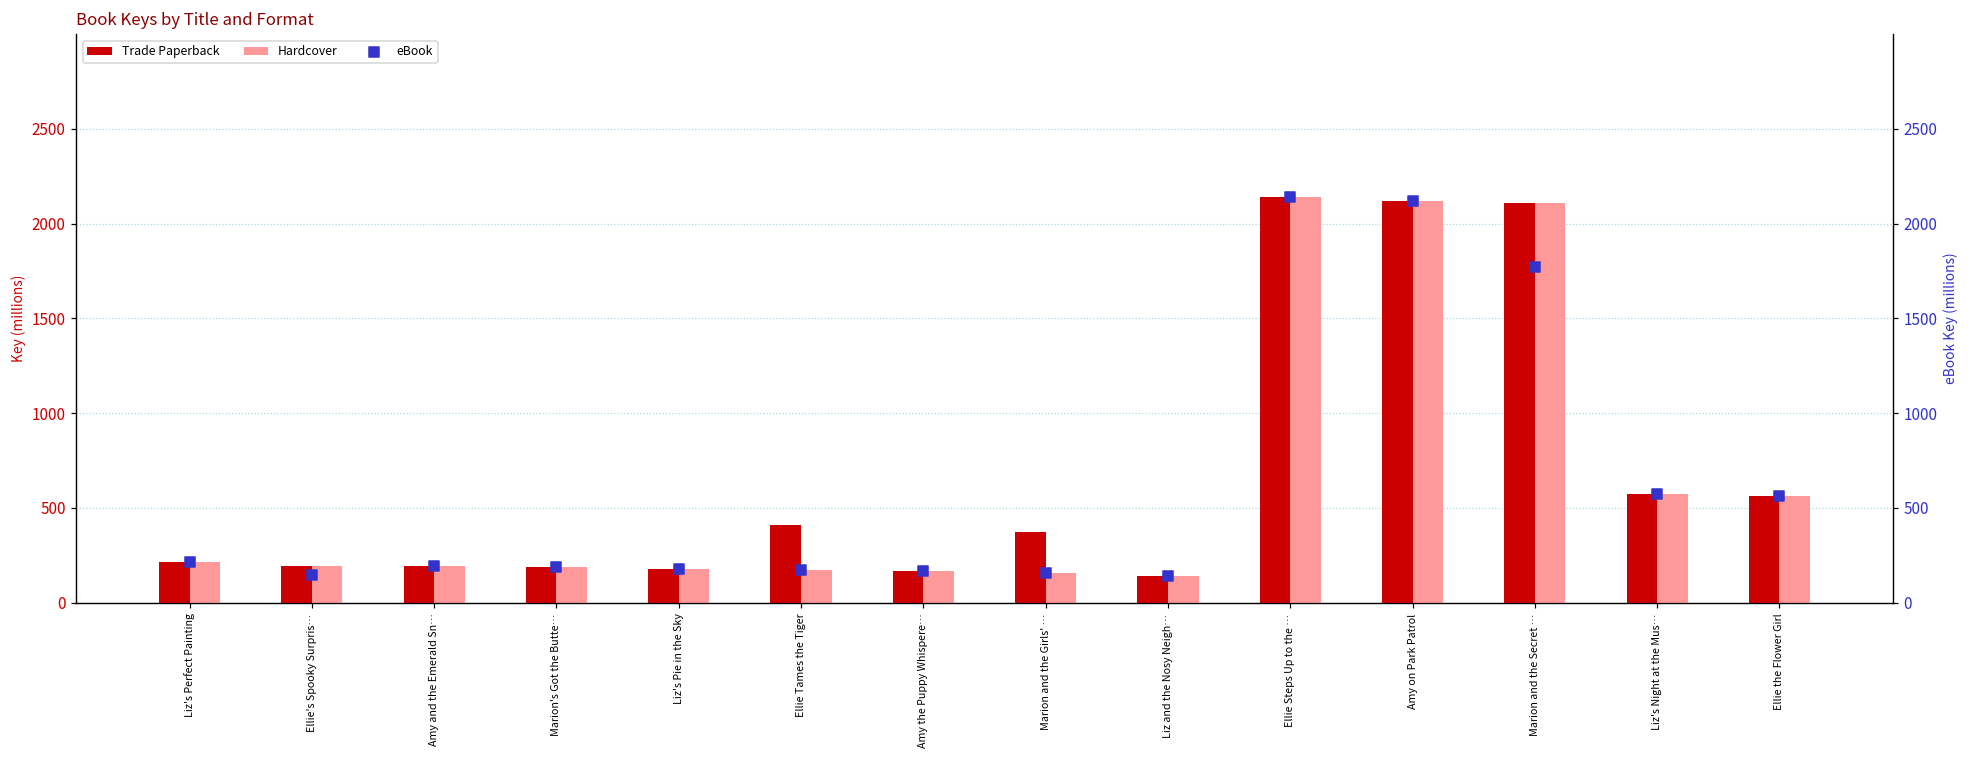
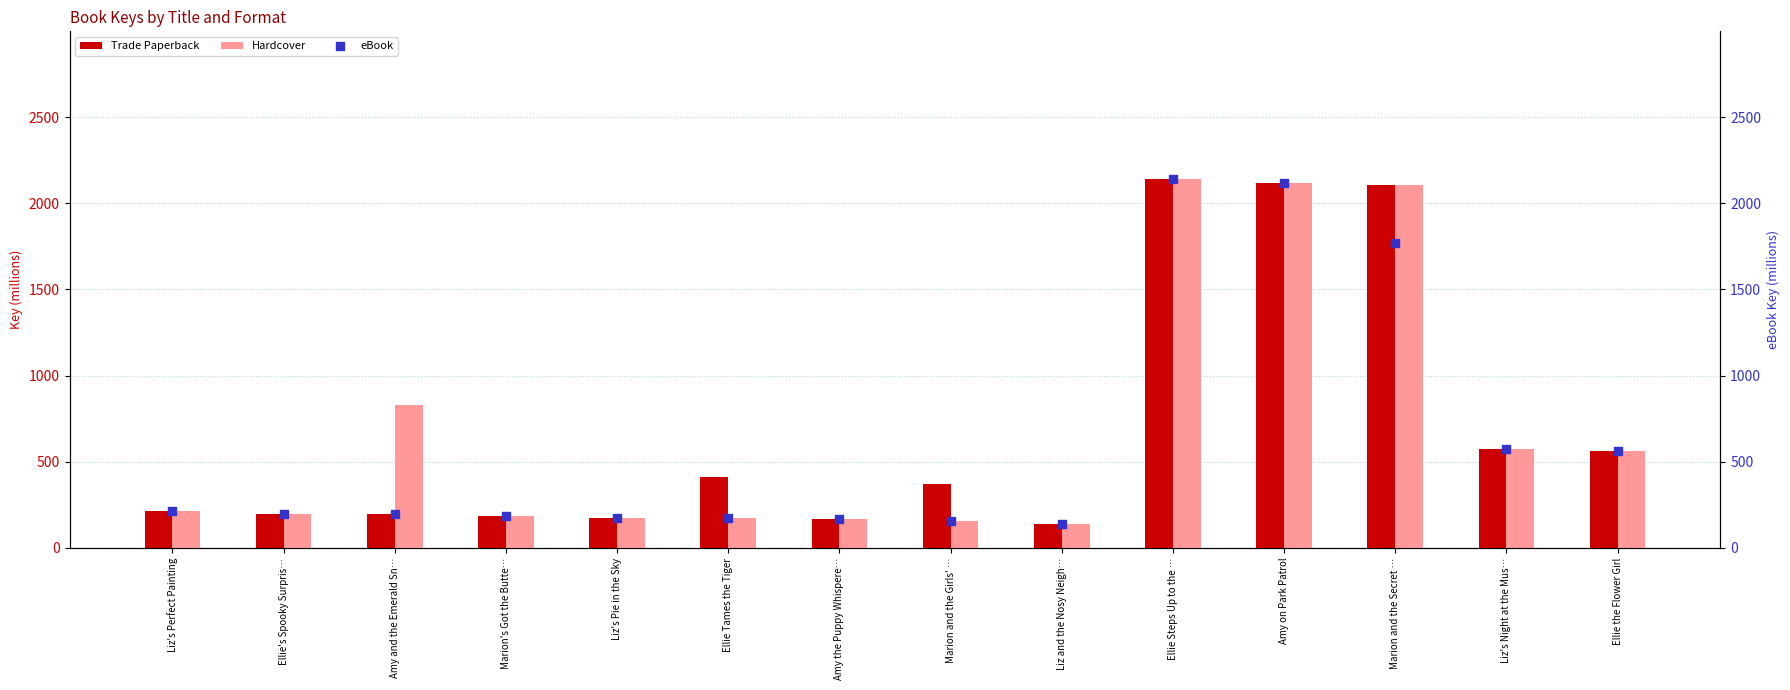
  {
    "Trade Paperback": {
      "Liz's Perfect Painting": 210,
      "Ellie's Spooky Surpris…": 190,
      "Amy and the Emerald Sn…": 190,
      "Marion's Got the Butte…": 190,
      "Liz's Pie in the Sky": 180,
      "Ellie Tames the Tiger": 410,
      "Amy the Puppy Whispere…": 170,
      "Marion and the Girls' …": 370,
      "Liz and the Nosy Neigh…": 140,
      "Ellie Steps Up to the …": 2140,
      "Amy on Park Patrol": 2120,
      "Marion and the Secret …": 2110,
      "Liz's Night at the Mus…": 570,
      "Ellie the Flower Girl": 560
    },
    "Hardcover": {
      "Liz's Perfect Painting": 210,
      "Ellie's Spooky Surpris…": 190,
-     "Amy and the Emerald Sn…": 190,
+     "Amy and the Emerald Sn…": 830,
      "Marion's Got the Butte…": 190,
      "Liz's Pie in the Sky": 180,
      "Ellie Tames the Tiger": 170,
      "Amy the Puppy Whispere…": 170,
      "Marion and the Girls' …": 160,
      "Liz and the Nosy Neigh…": 140,
      "Ellie Steps Up to the …": 2140,
      "Amy on Park Patrol": 2120,
      "Marion and the Secret …": 2110,
      "Liz's Night at the Mus…": 570,
      "Ellie the Flower Girl": 560
    },
    "eBook": {
-     "Ellie's Spooky Surpris…": 150
+     "Ellie's Spooky Surpris…": 190
    }
  }
